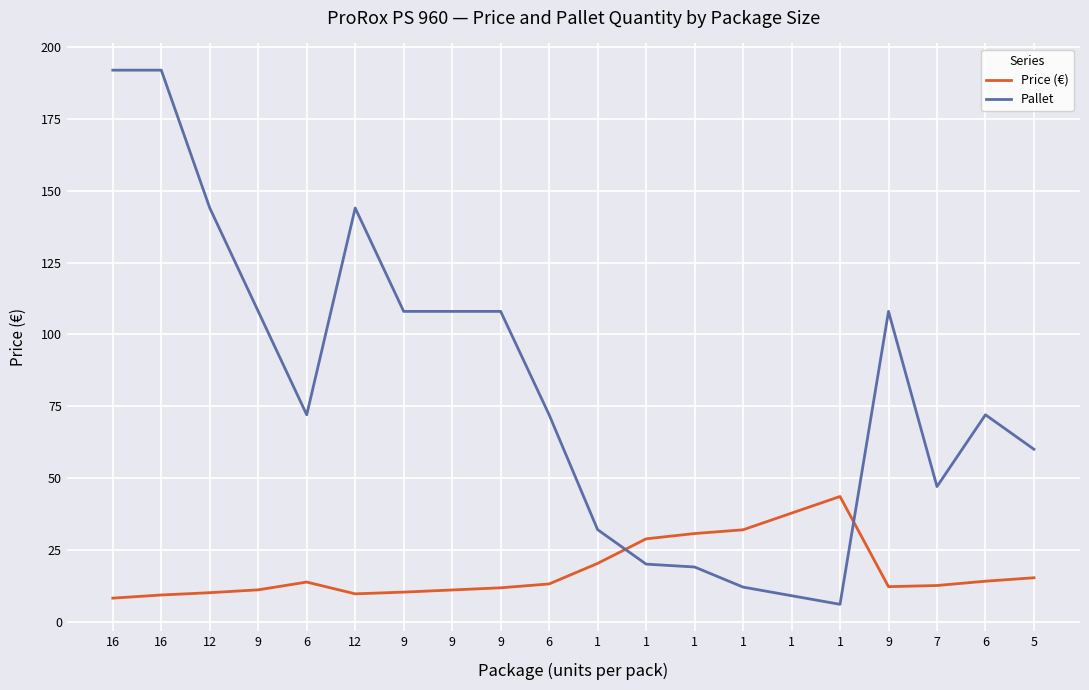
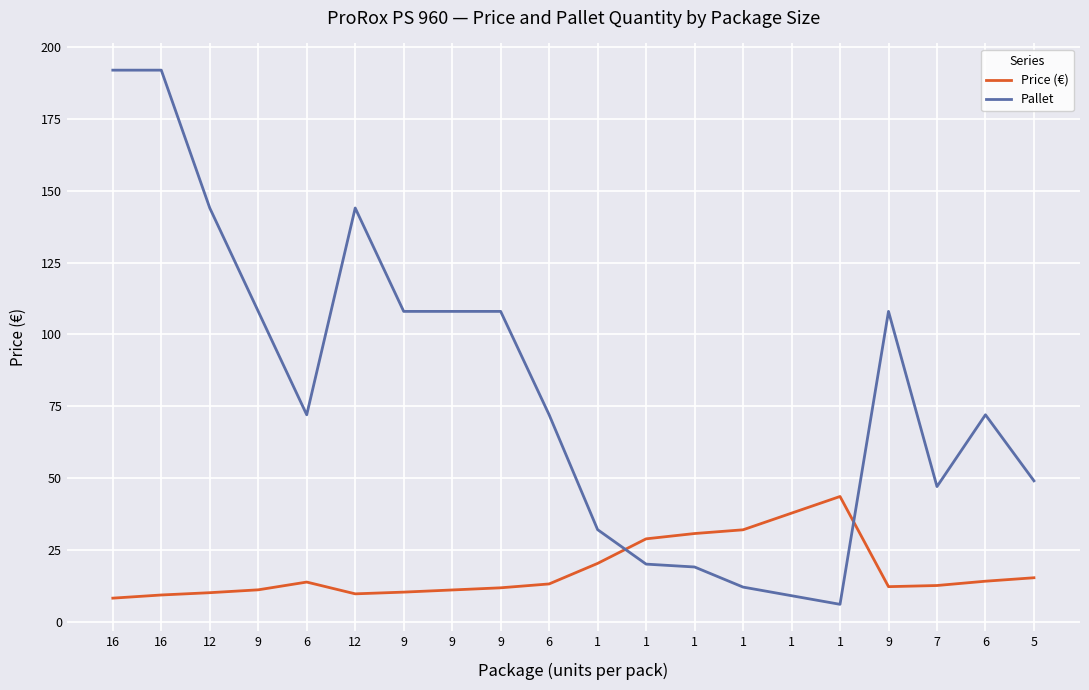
  {
    "Price (€)": {
      "7": 13,
      "5": 15
    },
    "Pallet": {
      "7": 47,
-     "5": 60
+     "5": 49
    }
  }
